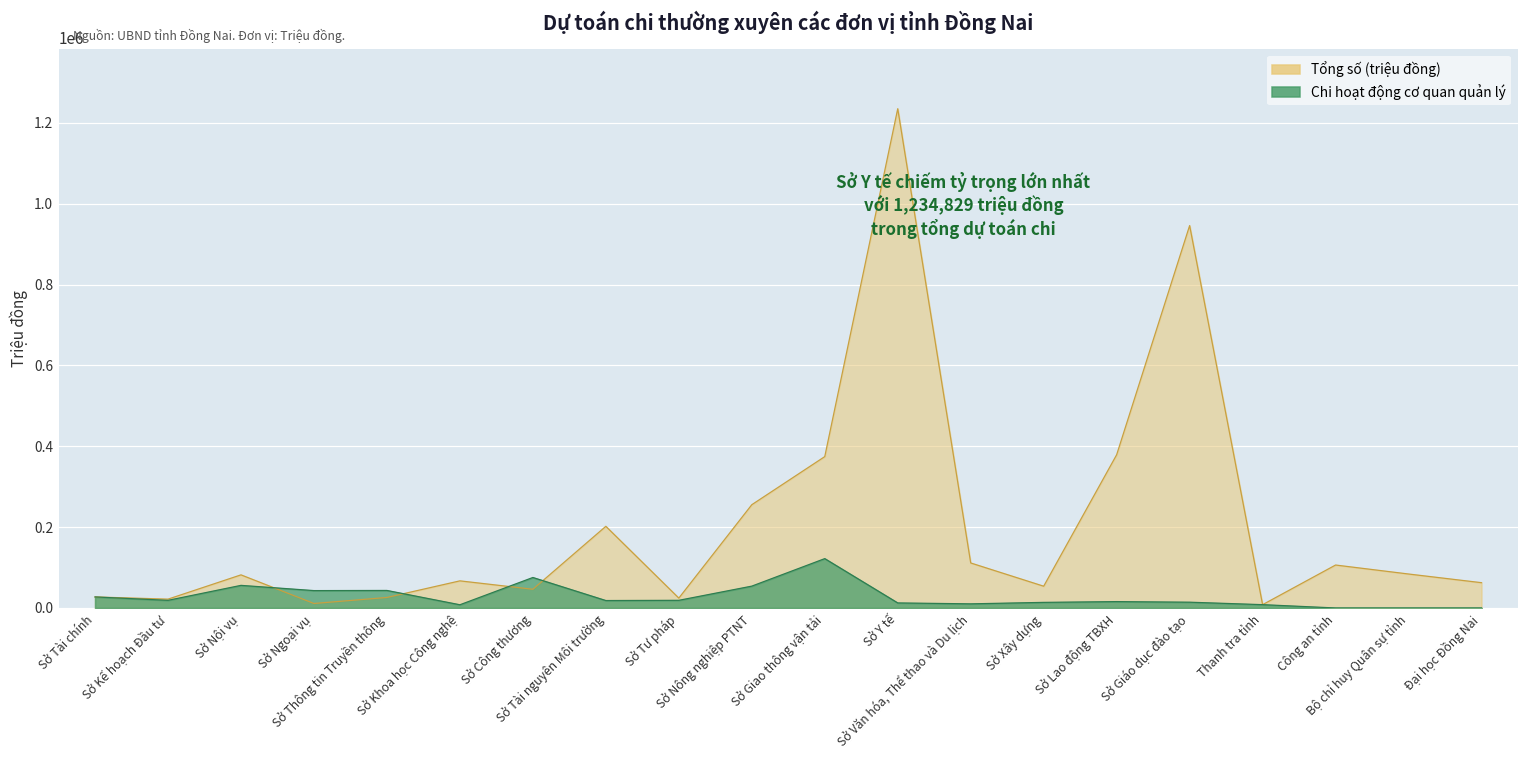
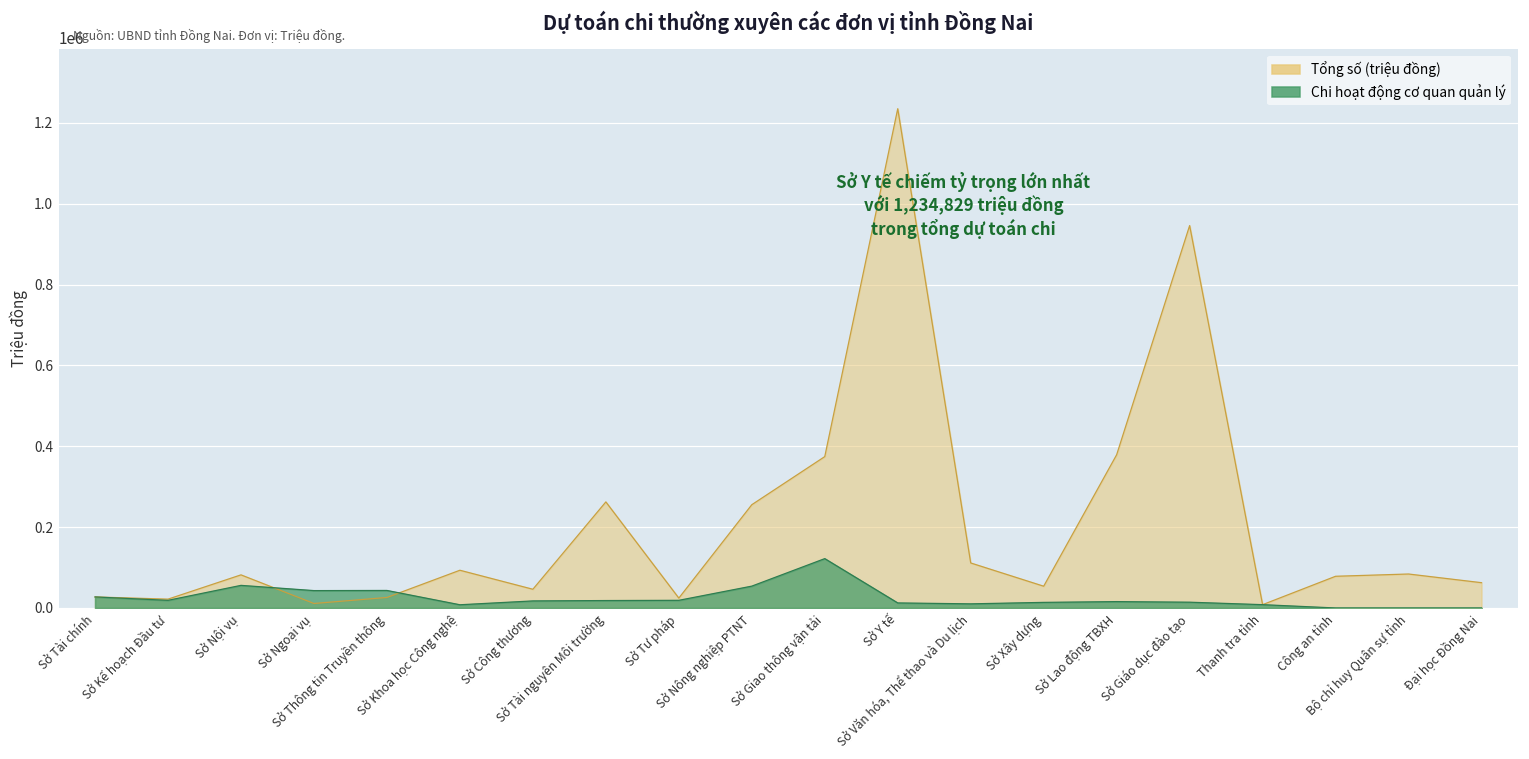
  {
    "Tổng số (triệu đồng)": {
      "Sở Nội vụ": 80000,
      "Sở Ngoại vụ": 10000,
      "Sở Thông tin Truyền thông": 30000,
-     "Sở Khoa học Công nghệ": 70000,
+     "Sở Khoa học Công nghệ": 90000,
      "Sở Công thương": 50000,
-     "Sở Tài nguyên Môi trường": 200000,
+     "Sở Tài nguyên Môi trường": 260000,
      "Sở Nông nghiệp PTNT": 260000,
      "Sở Giao thông vận tải": 370000,
      "Sở Y tế": 1230000,
      "Sở Văn hóa, Thể thao và Du lịch": 110000,
      "Sở Xây dựng": 50000,
      "Sở Lao động TBXH": 380000,
      "Sở Giáo dục đào tạo": 950000,
-     "Công an tỉnh": 110000,
+     "Công an tỉnh": 80000,
      "Bộ chỉ huy Quân sự tỉnh": 80000,
      "Đại học Đồng Nai": 60000
    },
    "Chi hoạt động cơ quan quản lý": {
      "Sở Nội vụ": 60000,
      "Sở Ngoại vụ": 40000,
      "Sở Thông tin Truyền thông": 40000,
      "Sở Khoa học Công nghệ": 10000,
-     "Sở Công thương": 80000,
+     "Sở Công thương": 20000,
      "Sở Tài nguyên Môi trường": 20000,
      "Sở Nông nghiệp PTNT": 50000,
      "Sở Giao thông vận tải": 120000,
      "Sở Y tế": 10000,
      "Sở Văn hóa, Thể thao và Du lịch": 10000,
      "Sở Xây dựng": 10000,
      "Sở Lao động TBXH": 20000,
      "Sở Giáo dục đào tạo": 10000,
      "Công an tỉnh": 0,
      "Bộ chỉ huy Quân sự tỉnh": 0,
      "Đại học Đồng Nai": 0
    }
  }
